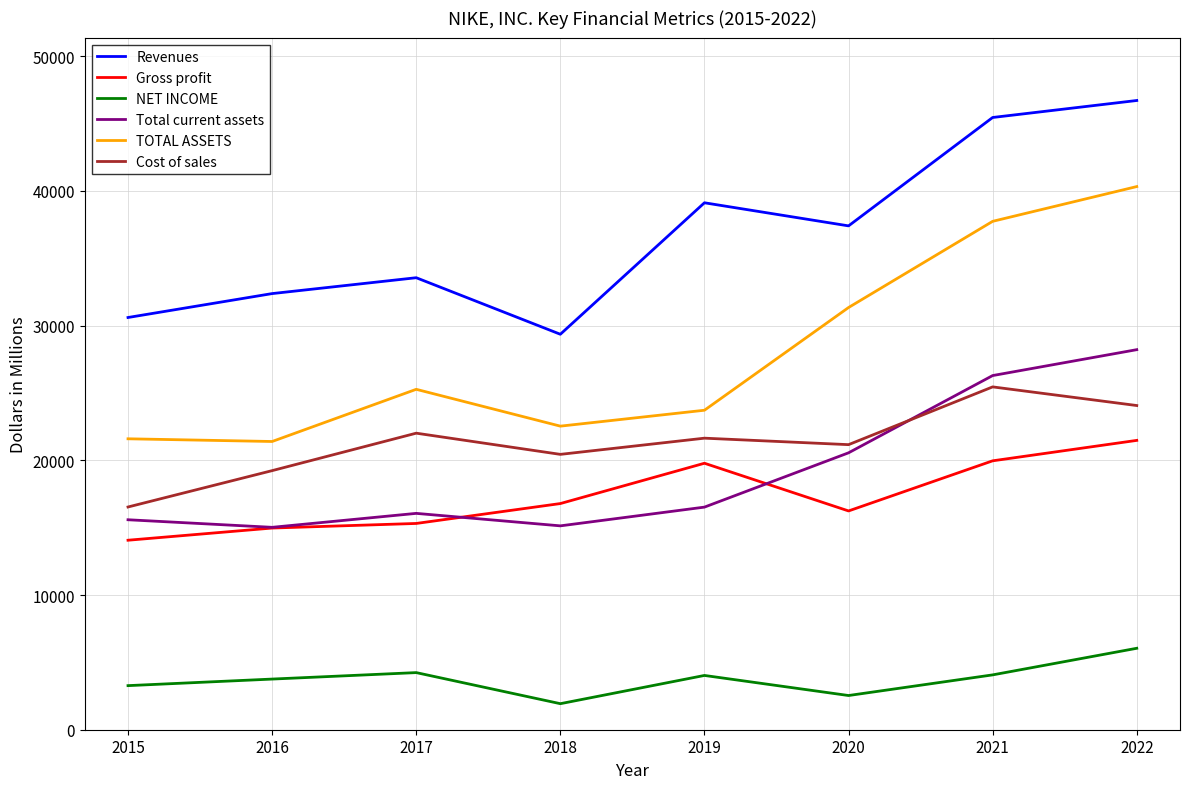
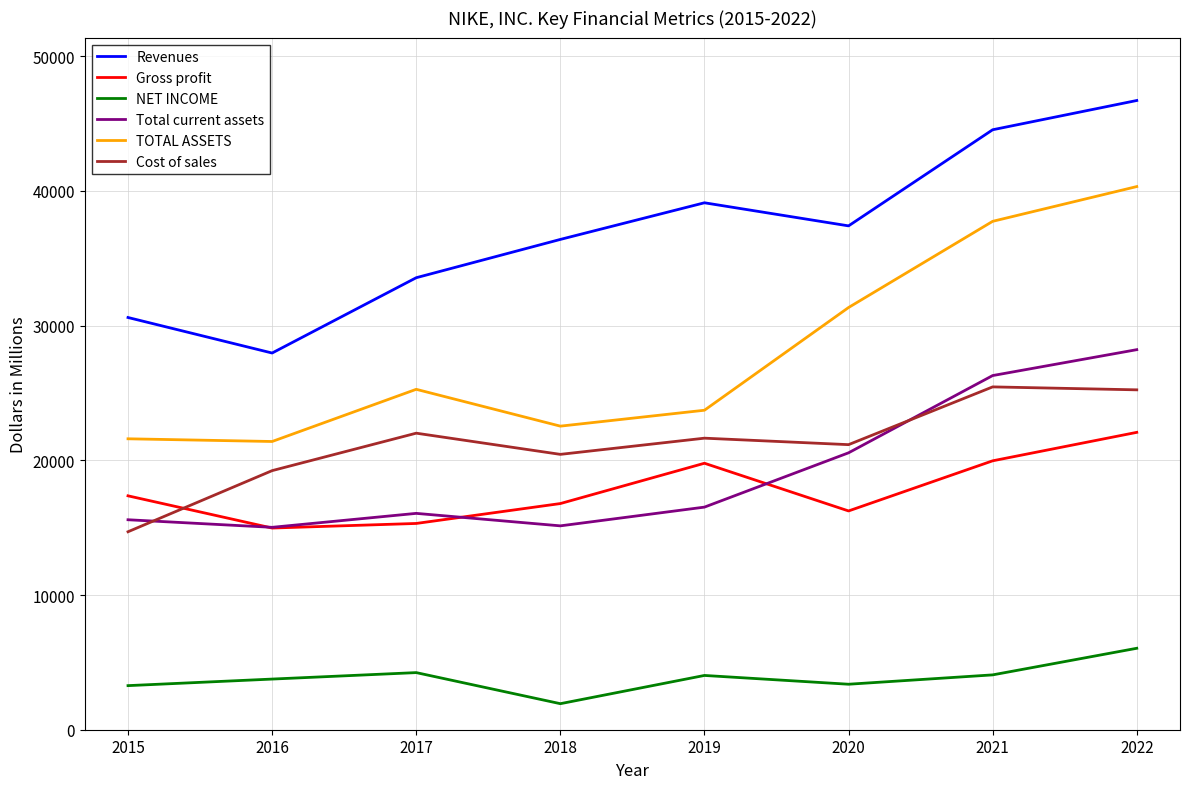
  {
    "Revenues": {
      "2015": 30600,
-     "2016": 32400,
+     "2016": 28000,
      "2017": 33600,
-     "2018": 29400,
+     "2018": 36400,
      "2019": 39100,
      "2020": 37400,
-     "2021": 45400,
+     "2021": 44500,
      "2022": 46700
    },
    "Gross profit": {
-     "2015": 14100,
+     "2015": 17400,
      "2017": 15300,
      "2018": 16800,
      "2019": 19800,
      "2020": 16200,
      "2021": 20000,
-     "2022": 21500
+     "2022": 22100
    },
    "NET INCOME": {
      "2015": 3300,
      "2016": 3800,
      "2017": 4200,
      "2018": 1900,
      "2019": 4000,
-     "2020": 2500,
+     "2020": 3400,
      "2021": 4100,
      "2022": 6000
    },
    "Total current assets": {
      "2015": 15600,
      "2017": 16100,
      "2018": 15100,
      "2019": 16500,
      "2020": 20600,
      "2021": 26300,
      "2022": 28200
    },
    "TOTAL ASSETS": {
      "2015": 21600,
      "2016": 21400,
      "2017": 25300,
      "2018": 22500,
      "2019": 23700,
      "2020": 31300,
      "2021": 37700,
      "2022": 40300
    },
    "Cost of sales": {
-     "2015": 16500,
+     "2015": 14700,
      "2016": 19200,
      "2017": 22000,
      "2018": 20400,
      "2019": 21600,
      "2020": 21200,
      "2021": 25500,
-     "2022": 24100
+     "2022": 25200
    }
  }
